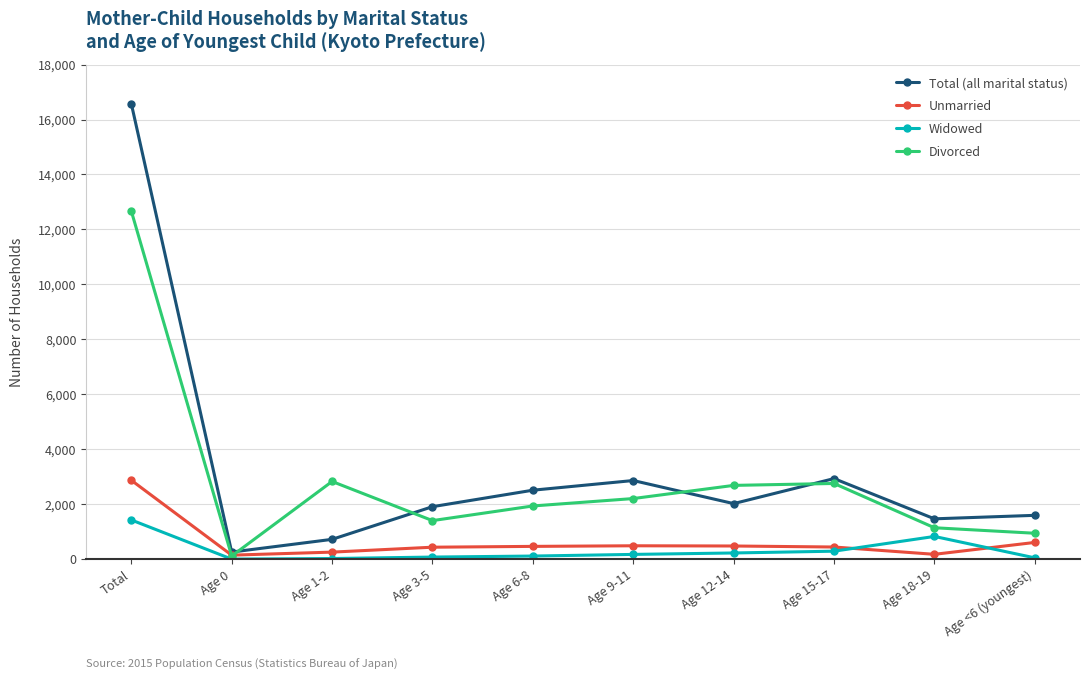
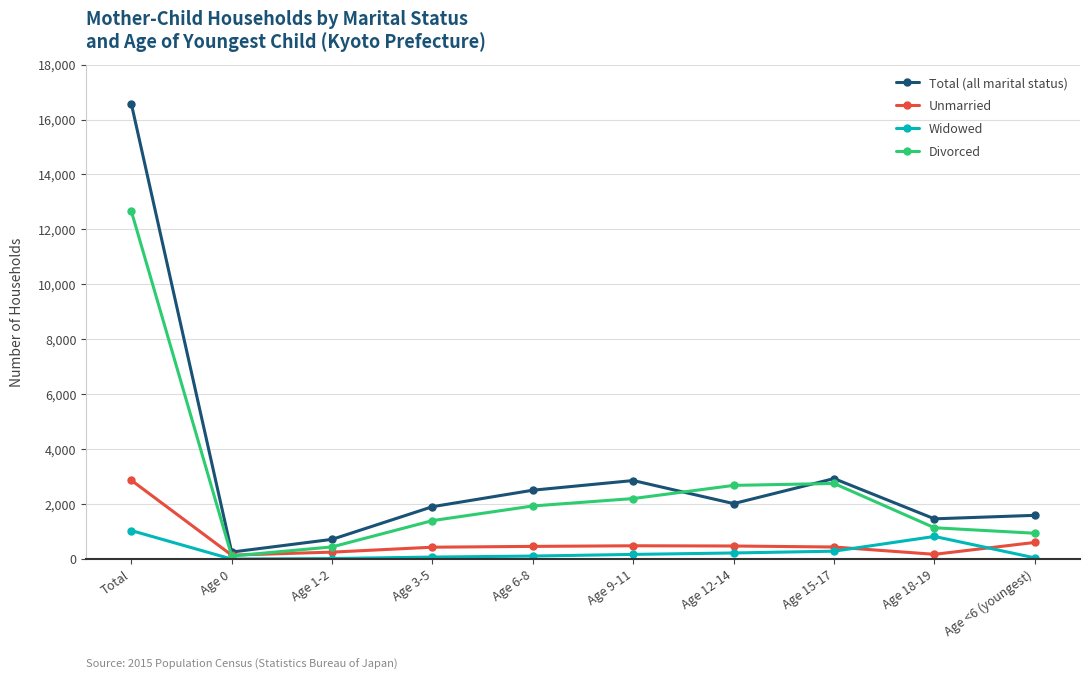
  {
    "Total (all marital status)": {
      "Total": "16,600",
      "Age 0": "300",
      "Age 1-2": "700",
      "Age 3-5": "1,900",
      "Age 6-8": "2,500",
      "Age 9-11": "2,900",
      "Age 12-14": "2,000",
      "Age 15-17": "2,900",
      "Age 18-19": "1,500",
      "Age <6 (youngest)": "1,600"
    },
    "Unmarried": {
      "Total": "2,900",
      "Age 1-2": "300",
      "Age 3-5": "400",
      "Age 6-8": "500",
      "Age 9-11": "500",
      "Age 12-14": "500",
      "Age 15-17": "400",
      "Age 18-19": "200",
      "Age <6 (youngest)": "600"
    },
    "Widowed": {
-     "Total": "1,400",
+     "Total": "1,000",
      "Age 0": "0",
      "Age 1-2": "0",
      "Age 3-5": "100",
      "Age 6-8": "100",
      "Age 9-11": "200",
      "Age 12-14": "200",
      "Age 15-17": "300",
      "Age 18-19": "800",
      "Age <6 (youngest)": "0"
    },
    "Divorced": {
      "Total": "12,700",
-     "Age 1-2": "2,800",
+     "Age 1-2": "400",
      "Age 3-5": "1,400",
      "Age 6-8": "1,900",
      "Age 9-11": "2,200",
      "Age 12-14": "2,700",
      "Age 15-17": "2,800",
      "Age 18-19": "1,100",
      "Age <6 (youngest)": "900"
    }
  }
